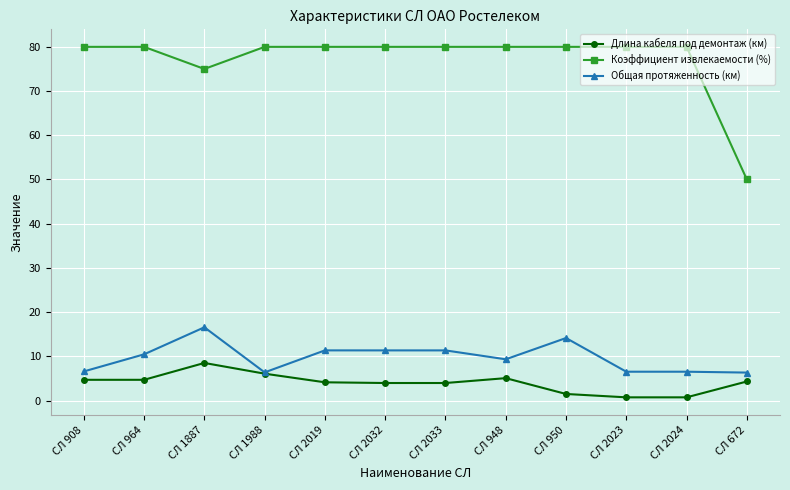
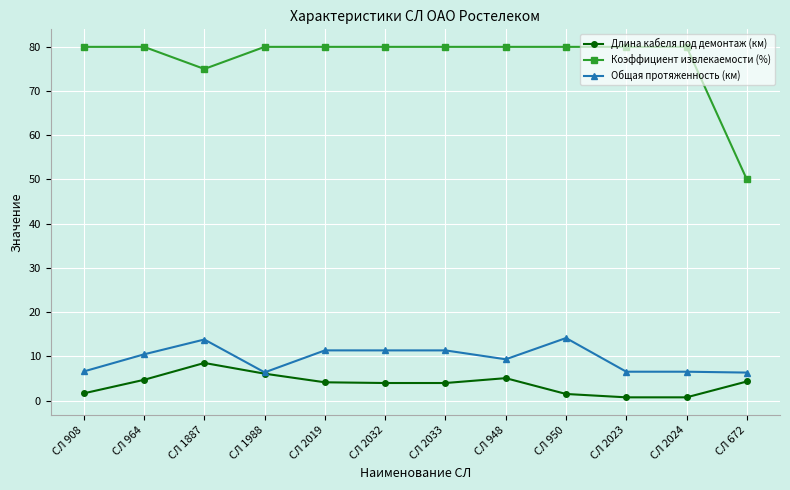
  {
    "Длина кабеля под демонтаж (км)": {
-     "СЛ 908": 5,
+     "СЛ 908": 2,
      "СЛ 964": 5,
      "СЛ 1887": 9,
      "СЛ 2019": 4,
      "СЛ 2032": 4,
      "СЛ 2033": 4,
      "СЛ 948": 5,
      "СЛ 950": 1,
      "СЛ 2023": 1,
      "СЛ 2024": 1,
      "СЛ 672": 4
    },
    "Коэффициент извлекаемости (%)": {
      "СЛ 908": 80,
      "СЛ 964": 80,
      "СЛ 1887": 75,
      "СЛ 1988": 80,
      "СЛ 2019": 80,
      "СЛ 2032": 80,
      "СЛ 2033": 80,
      "СЛ 948": 80,
      "СЛ 950": 80,
      "СЛ 672": 50
    },
    "Общая протяженность (км)": {
      "СЛ 908": 7,
      "СЛ 964": 10,
-     "СЛ 1887": 17,
+     "СЛ 1887": 14,
      "СЛ 2019": 11,
      "СЛ 2032": 11,
      "СЛ 2033": 11,
      "СЛ 948": 9,
      "СЛ 950": 14,
      "СЛ 2023": 7,
      "СЛ 2024": 7,
      "СЛ 672": 6
    }
  }
